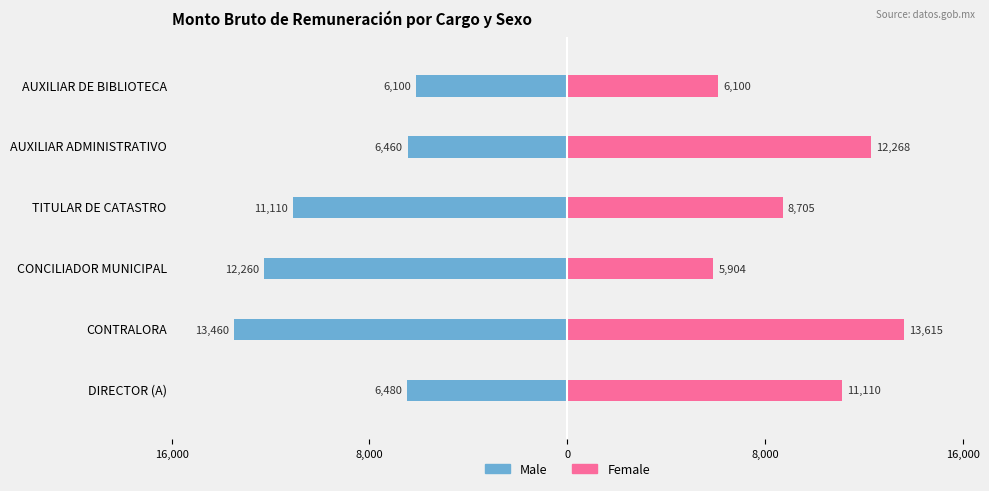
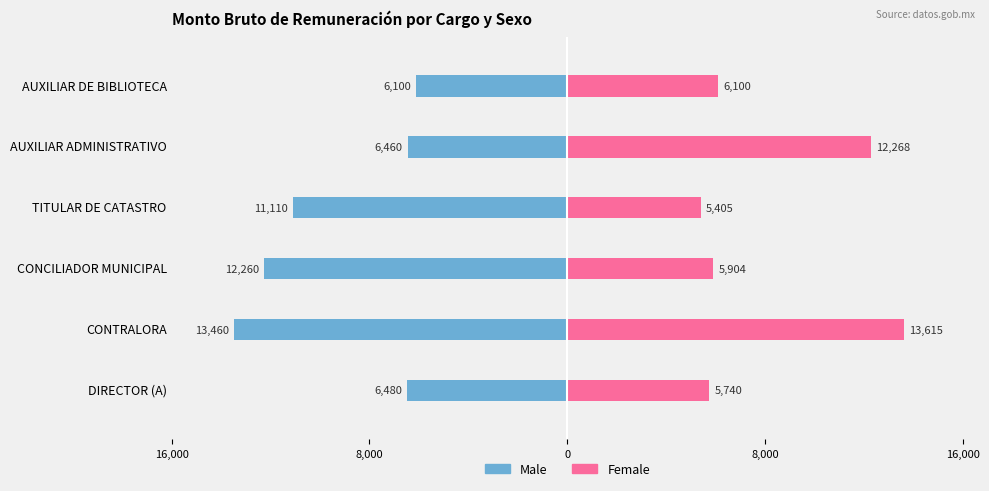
  {
    "Female": {
      "AUXILIAR DE BIBLIOTECA": "6,100",
      "AUXILIAR ADMINISTRATIVO": "12,268",
-     "TITULAR DE CATASTRO": "8,705",
+     "TITULAR DE CATASTRO": "5,405",
      "CONCILIADOR MUNICIPAL": "5,904",
      "CONTRALORA": "13,615",
-     "DIRECTOR (A)": "11,110"
+     "DIRECTOR (A)": "5,740"
    }
  }
